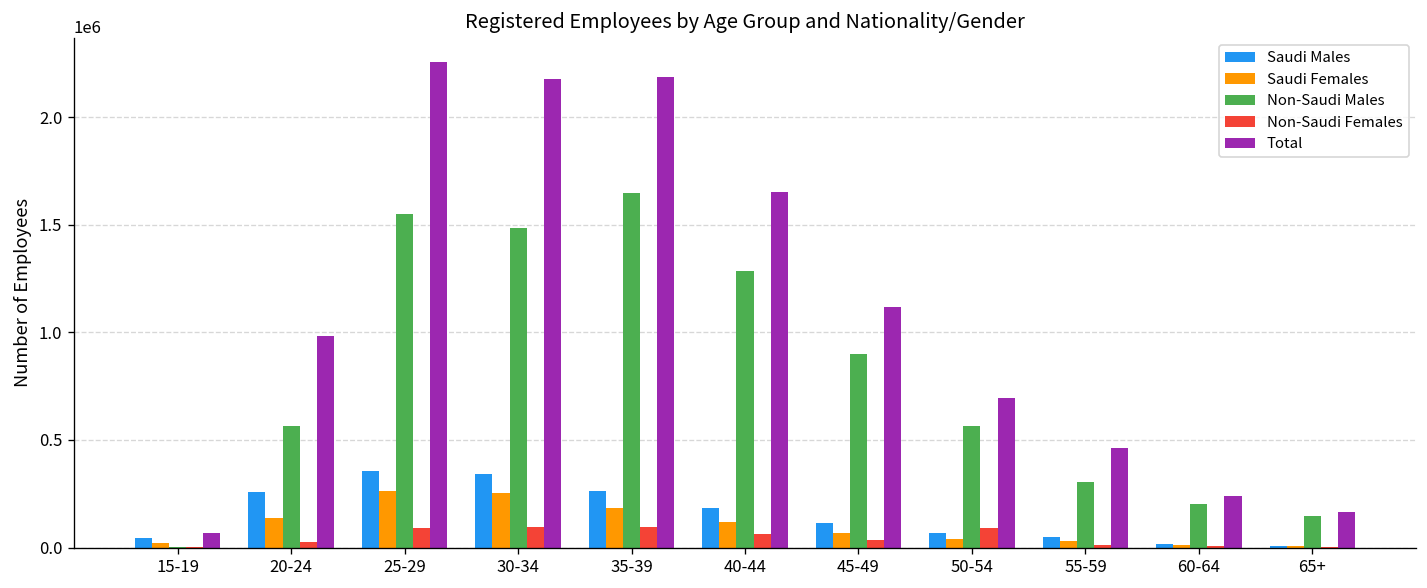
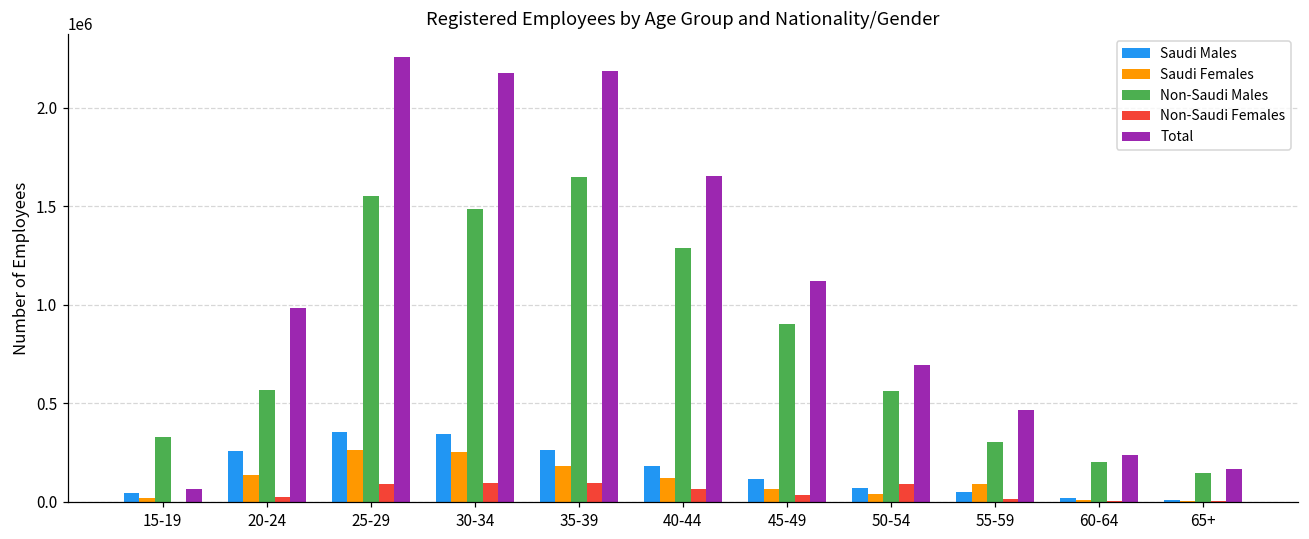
  {
    "Saudi Males": {
      "15-19": 40000,
      "20-24": 260000,
      "25-29": 360000,
      "30-34": 340000,
      "35-39": 260000,
      "40-44": 180000,
      "45-49": 110000,
      "50-54": 70000,
      "55-59": 50000,
      "60-64": 20000
    },
    "Saudi Females": {
      "15-19": 20000,
      "20-24": 140000,
      "25-29": 260000,
      "30-34": 250000,
      "35-39": 180000,
      "40-44": 120000,
      "45-49": 70000,
      "50-54": 40000,
-     "55-59": 30000
+     "55-59": 90000
    },
    "Non-Saudi Males": {
-     "15-19": 0,
+     "15-19": 330000,
      "20-24": 570000,
      "25-29": 1550000,
      "30-34": 1480000,
      "35-39": 1650000,
      "40-44": 1290000,
      "45-49": 900000,
      "50-54": 560000,
      "55-59": 310000,
      "60-64": 200000,
      "65+": 150000
    },
    "Non-Saudi Females": {
      "20-24": 30000,
      "25-29": 90000,
      "30-34": 100000,
      "35-39": 90000,
      "40-44": 60000,
      "45-49": 40000,
      "50-54": 90000
    },
    "Total": {
      "15-19": 70000,
      "20-24": 990000,
      "25-29": 2260000,
      "30-34": 2180000,
      "35-39": 2190000,
      "40-44": 1650000,
      "45-49": 1120000,
      "50-54": 690000,
      "55-59": 460000,
      "60-64": 240000,
      "65+": 160000
    }
  }
